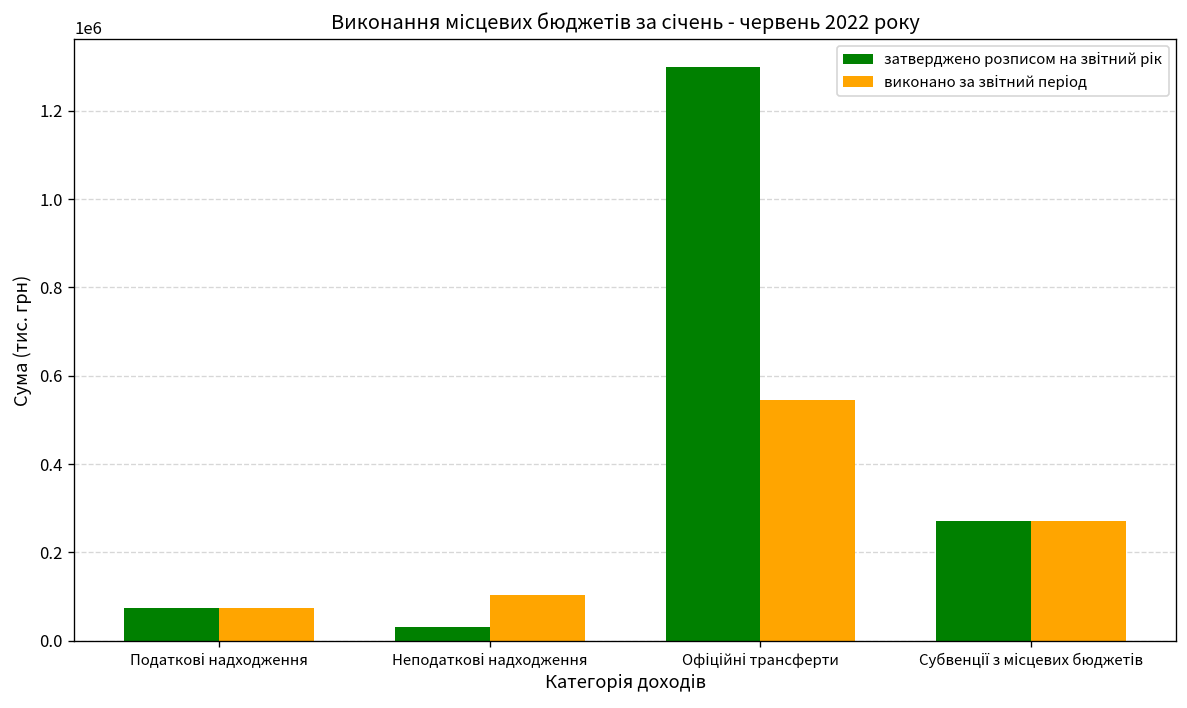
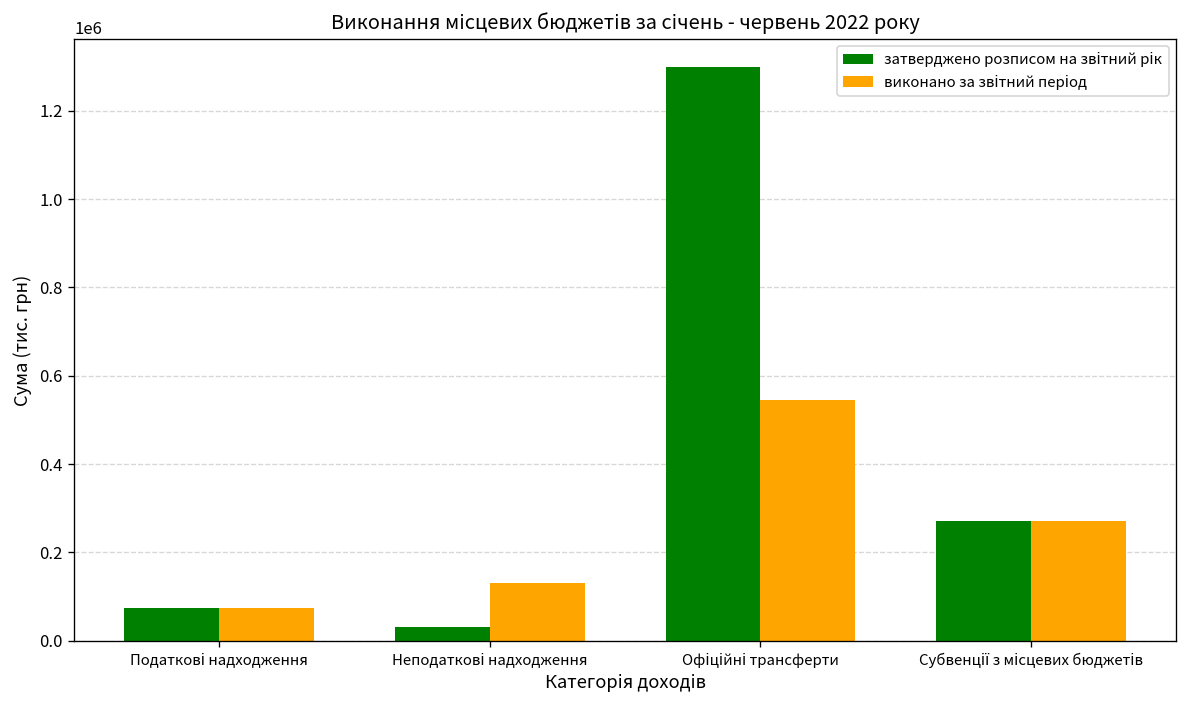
  {
    "затверджено розписом на звітний рік": {
      "Податкові надходження": 70000,
      "Неподаткові надходження": 30000,
      "Офіційні трансферти": 1300000,
      "Субвенції з місцевих бюджетів": 270000
    },
    "виконано за звітний період": {
      "Податкові надходження": 70000,
-     "Неподаткові надходження": 100000,
+     "Неподаткові надходження": 130000,
      "Офіційні трансферти": 550000,
      "Субвенції з місцевих бюджетів": 270000
    }
  }
